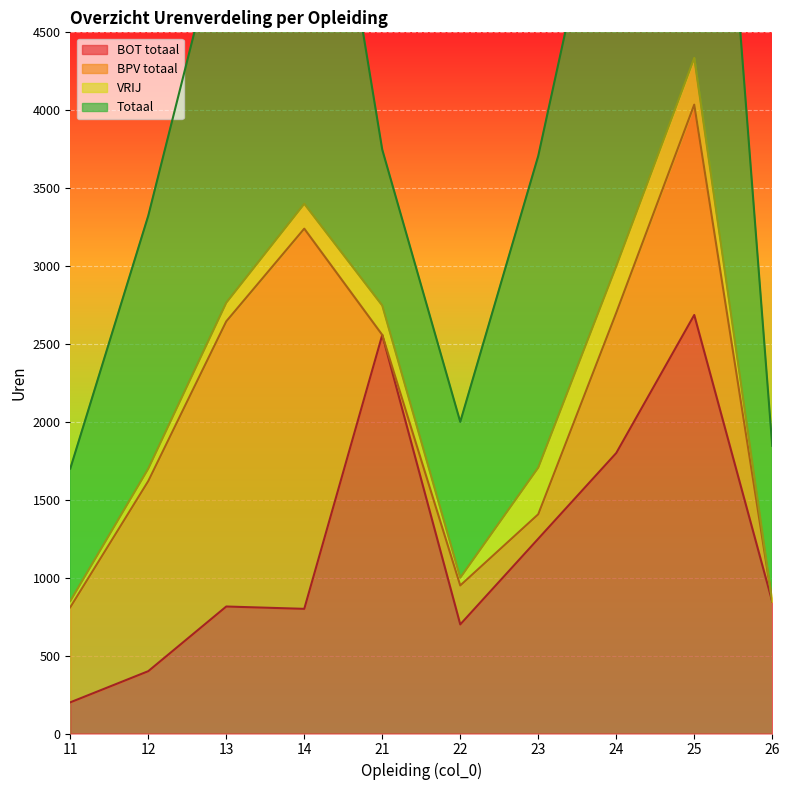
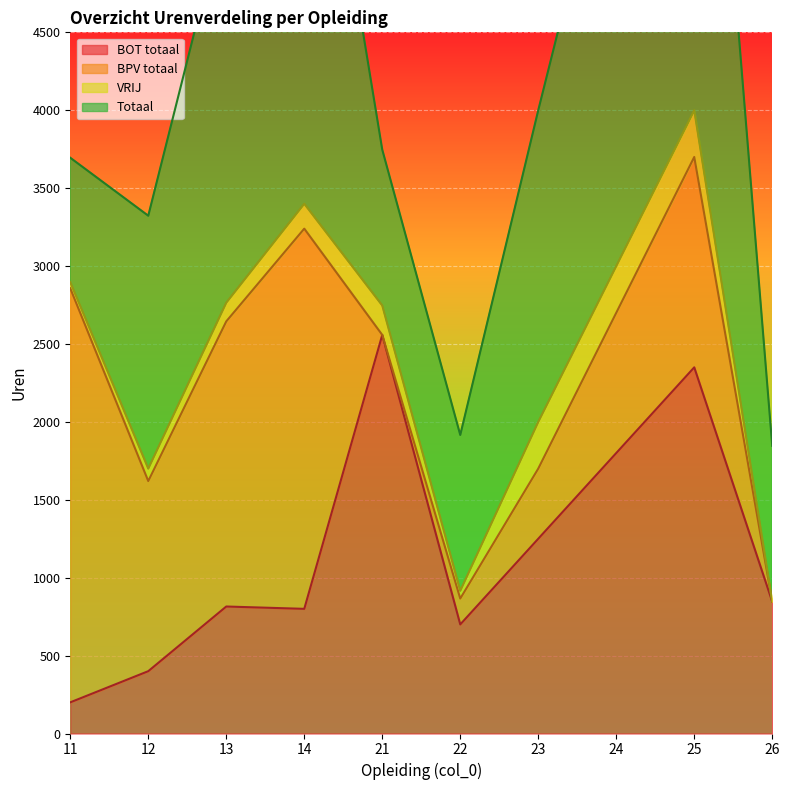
  {
    "BOT totaal": {
      "11": 200,
      "12": 400,
      "13": 820,
      "14": 800,
      "22": 700,
      "23": 1250,
      "24": 1800,
-     "25": 2690
+     "25": 2350
    },
    "BPV totaal": {
-     "11": 610,
+     "11": 2660,
      "12": 1220,
      "13": 1830,
      "14": 2440,
-     "22": 250,
-     "23": 160,
+     "22": 170,
+     "23": 450,
      "24": 900,
      "25": 1350
    },
    "VRIJ": {
      "11": 40,
      "12": 80,
      "13": 120,
      "14": 160,
      "21": 190,
      "22": 50,
      "23": 300,
      "24": 300,
      "25": 300
    },
    "Totaal": {
-     "11": 850,
+     "11": 800,
      "12": 1620,
      "21": 1000,
      "22": 1000,
      "23": 2000,
      "26": 1000
    }
  }
